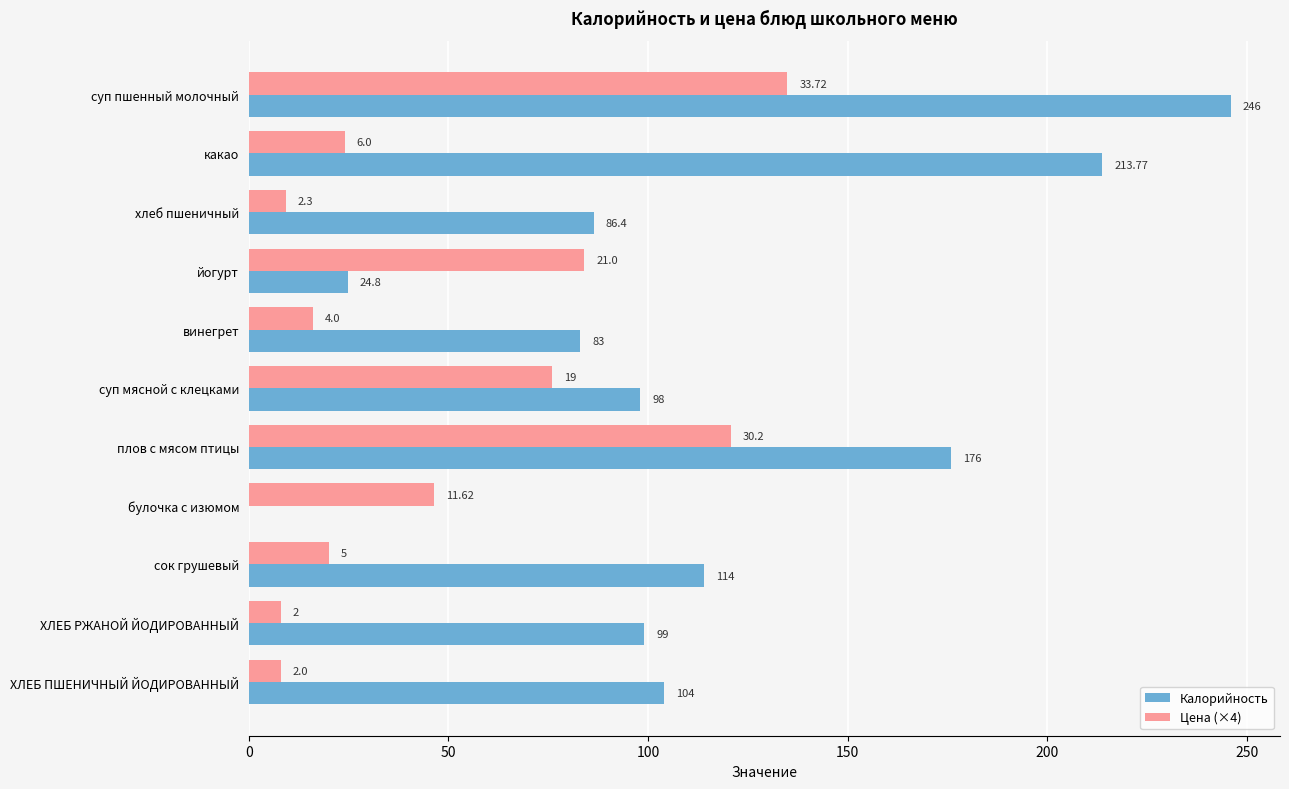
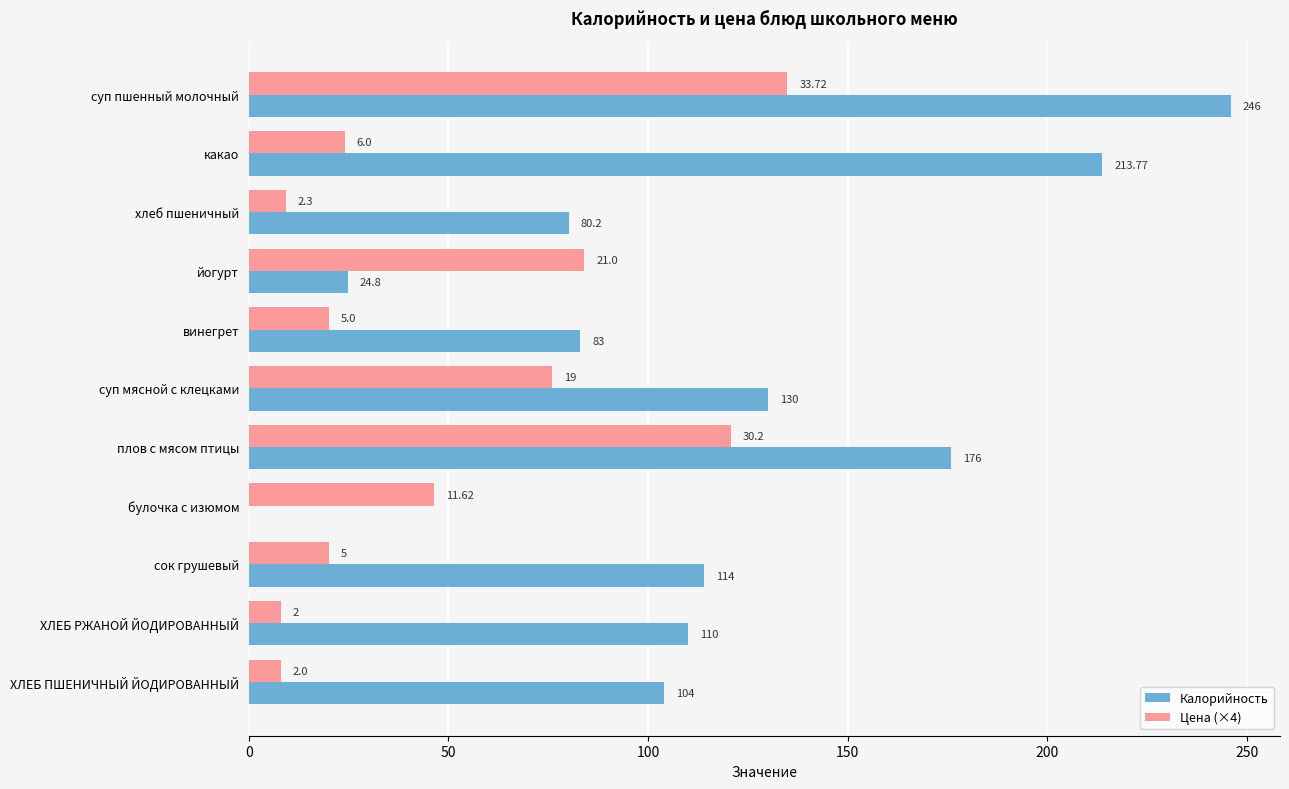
  {
    "Калорийность": {
      "суп пшенный молочный": 246,
      "какао": 213.77,
-     "хлеб пшеничный": 86.4,
+     "хлеб пшеничный": 80.2,
      "йогурт": 24.8,
      "винегрет": 83,
-     "суп мясной с клецками": 98,
+     "суп мясной с клецками": 130,
      "плов с мясом птицы": 176,
      "сок грушевый": 114,
-     "ХЛЕБ РЖАНОЙ ЙОДИРОВАННЫЙ": 99,
+     "ХЛЕБ РЖАНОЙ ЙОДИРОВАННЫЙ": 110,
      "ХЛЕБ ПШЕНИЧНЫЙ ЙОДИРОВАННЫЙ": 104
    },
    "Цена (×4)": {
-     "винегрет": 4.0
+     "винегрет": 5.0
    }
  }
